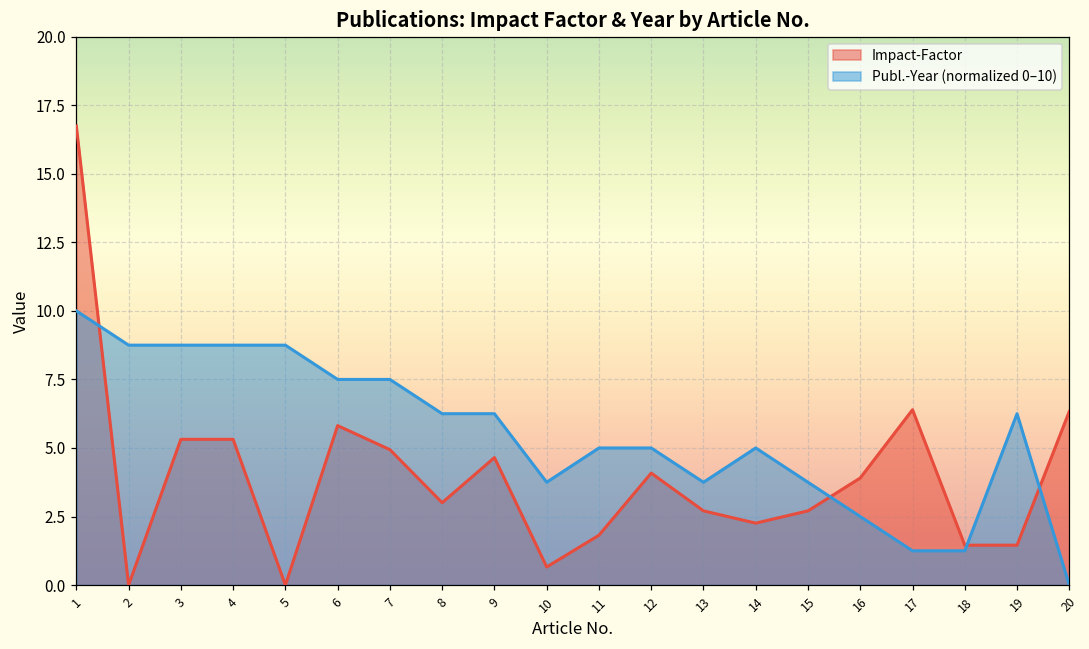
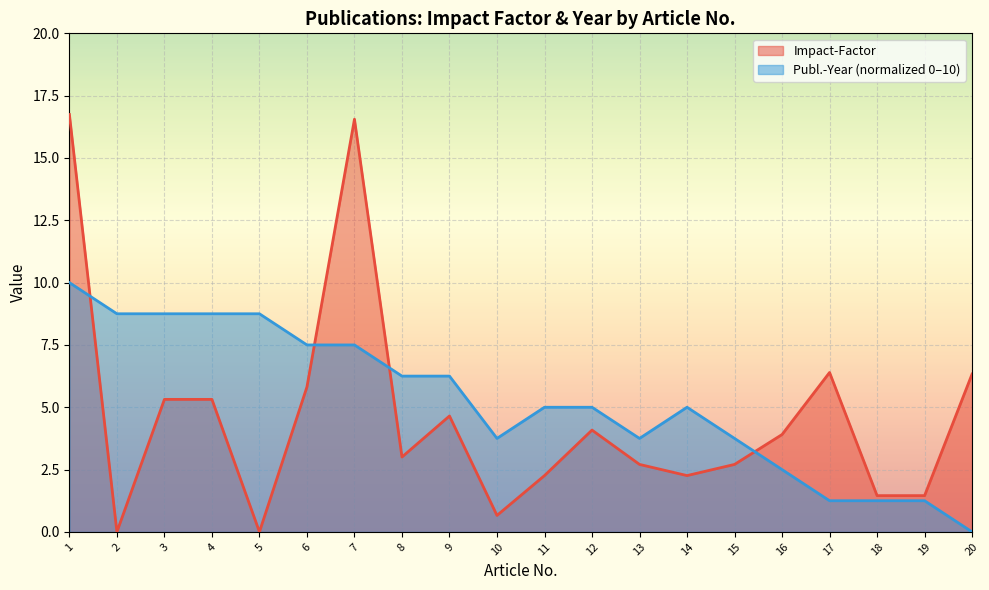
  {
    "Impact-Factor": {
      "1": 16.7,
      "2": 0.0,
      "3": 5.3,
      "4": 5.3,
      "5": 0.0,
      "6": 5.8,
-     "7": 4.9,
+     "7": 16.6,
      "8": 3.0,
      "9": 4.7,
      "10": 0.7,
-     "11": 1.8,
+     "11": 2.3,
      "12": 4.1,
      "13": 2.7,
      "14": 2.3,
      "15": 2.7,
      "16": 3.9,
      "17": 6.4,
      "18": 1.5,
      "19": 1.5,
      "20": 6.3
    },
    "Publ.-Year (normalized 0–10)": {
      "1": 10.0,
      "2": 8.8,
      "3": 8.8,
      "4": 8.8,
      "5": 8.8,
      "6": 7.5,
      "7": 7.5,
      "8": 6.3,
      "9": 6.3,
      "10": 3.8,
      "11": 5.0,
      "12": 5.0,
      "13": 3.8,
      "14": 5.0,
      "15": 3.8,
      "16": 2.5,
      "17": 1.3,
      "18": 1.3,
-     "19": 6.3,
+     "19": 1.3,
      "20": 0.0
    }
  }
